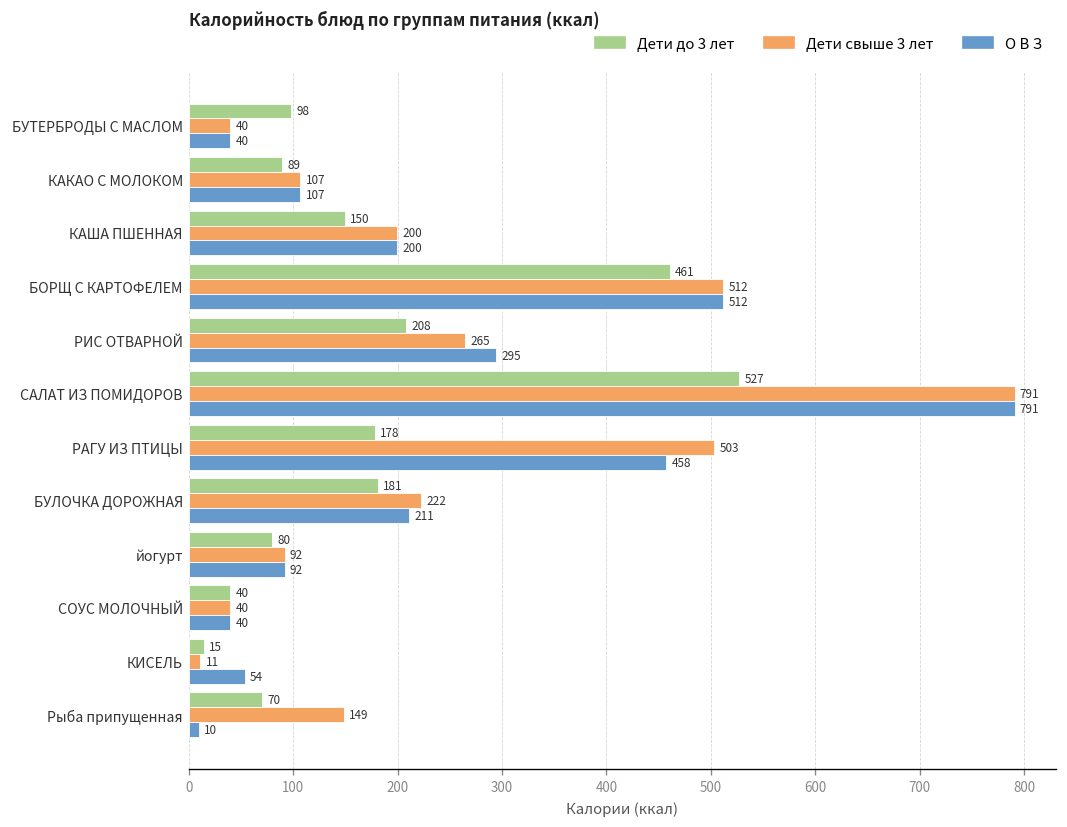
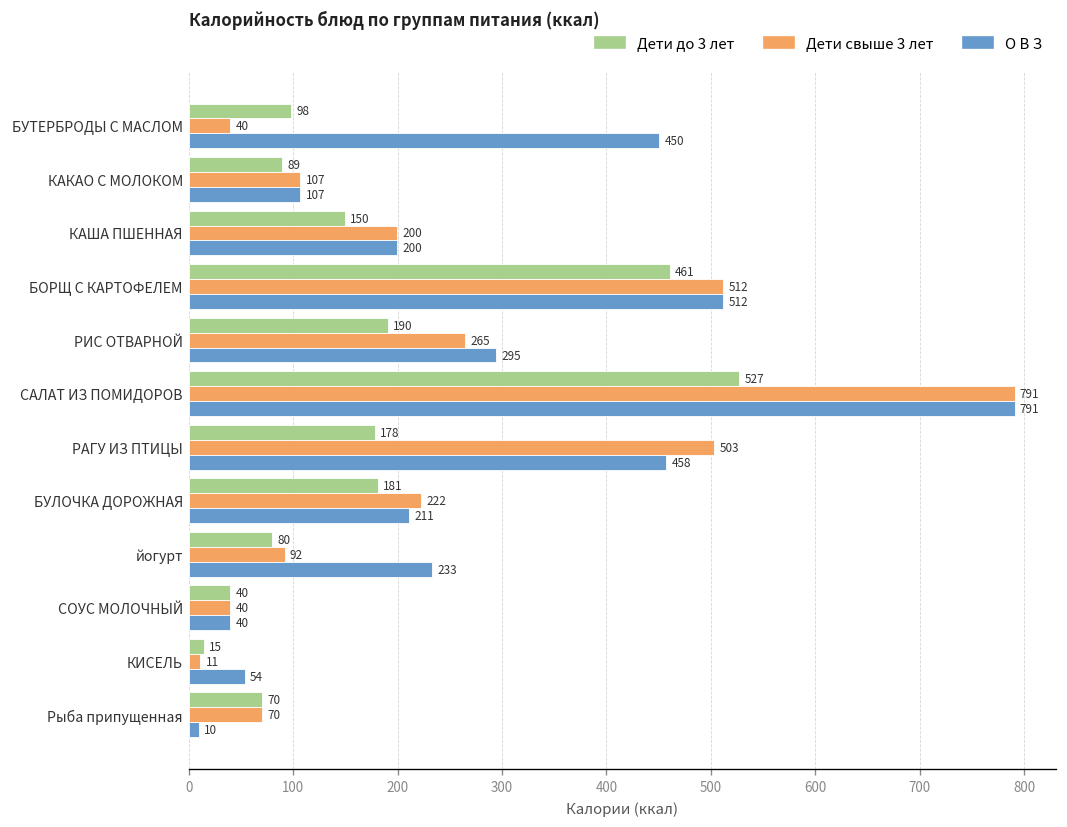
  {
    "Дети до 3 лет": {
      "БУТЕРБРОДЫ С МАСЛОМ": 98,
      "КАКАО С МОЛОКОМ": 89,
      "КАША ПШЕННАЯ": 150,
      "БОРЩ С КАРТОФЕЛЕМ": 461,
-     "РИС ОТВАРНОЙ": 208,
+     "РИС ОТВАРНОЙ": 190,
      "САЛАТ ИЗ ПОМИДОРОВ": 527,
      "РАГУ ИЗ ПТИЦЫ": 178,
      "БУЛОЧКА ДОРОЖНАЯ": 181,
      "йогурт": 80,
      "СОУС МОЛОЧНЫЙ": 40,
      "КИСЕЛЬ": 15,
      "Рыба припущенная": 70
    },
    "Дети свыше 3 лет": {
      "БУТЕРБРОДЫ С МАСЛОМ": 40,
      "КАКАО С МОЛОКОМ": 107,
      "КАША ПШЕННАЯ": 200,
      "БОРЩ С КАРТОФЕЛЕМ": 512,
      "РИС ОТВАРНОЙ": 265,
      "САЛАТ ИЗ ПОМИДОРОВ": 791,
      "РАГУ ИЗ ПТИЦЫ": 503,
      "БУЛОЧКА ДОРОЖНАЯ": 222,
      "йогурт": 92,
      "СОУС МОЛОЧНЫЙ": 40,
      "КИСЕЛЬ": 11,
-     "Рыба припущенная": 149
+     "Рыба припущенная": 70
    },
    "О В З": {
-     "БУТЕРБРОДЫ С МАСЛОМ": 40,
+     "БУТЕРБРОДЫ С МАСЛОМ": 450,
      "КАКАО С МОЛОКОМ": 107,
      "КАША ПШЕННАЯ": 200,
      "БОРЩ С КАРТОФЕЛЕМ": 512,
      "РИС ОТВАРНОЙ": 295,
      "САЛАТ ИЗ ПОМИДОРОВ": 791,
      "РАГУ ИЗ ПТИЦЫ": 458,
      "БУЛОЧКА ДОРОЖНАЯ": 211,
-     "йогурт": 92,
+     "йогурт": 233,
      "СОУС МОЛОЧНЫЙ": 40,
      "КИСЕЛЬ": 54,
      "Рыба припущенная": 10
    }
  }
